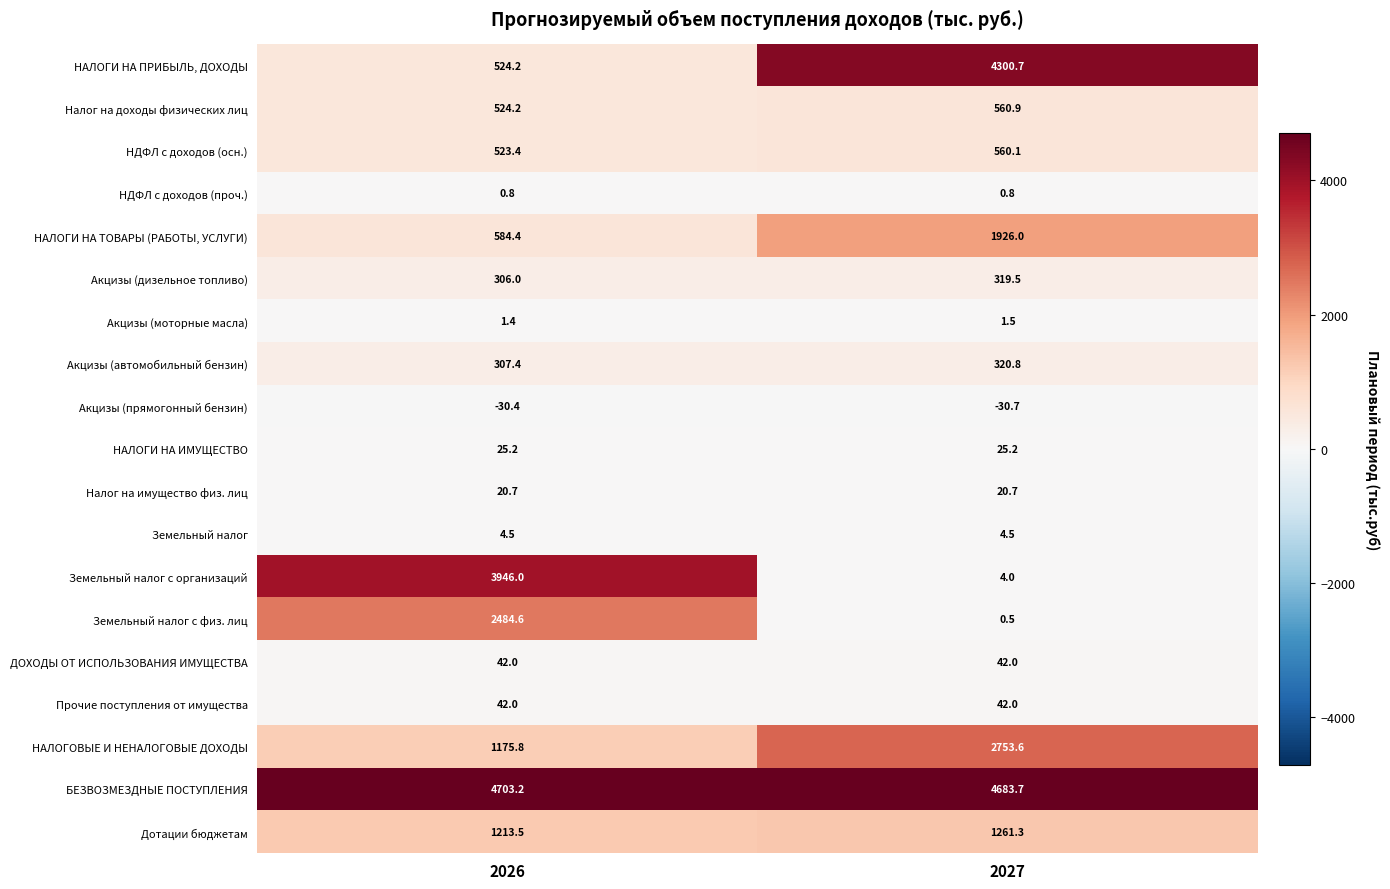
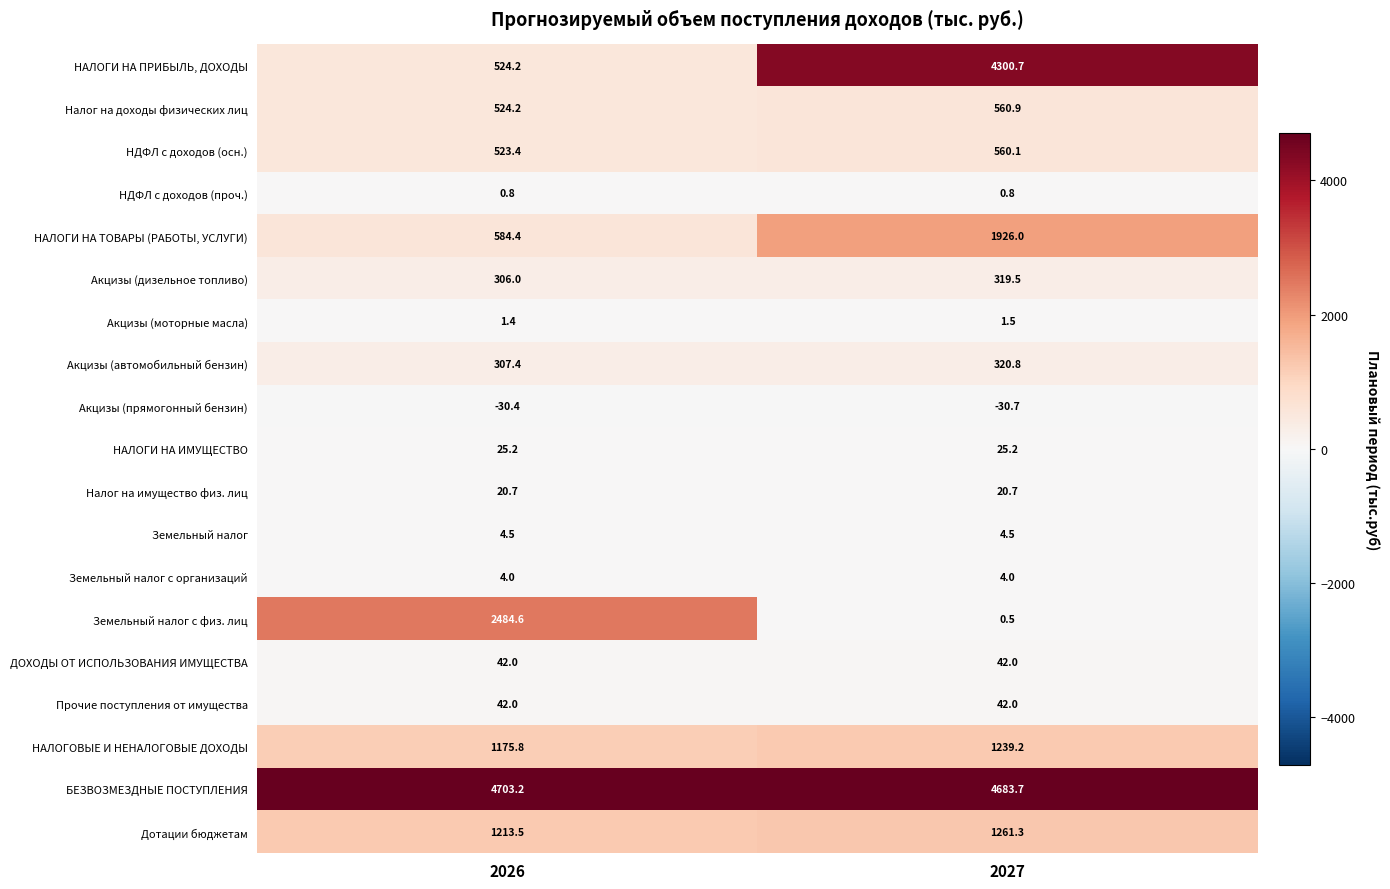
  {
    "НАЛОГИ НА ПРИБЫЛЬ, ДОХОДЫ": {
      "2026": 524.2,
      "2027": 4300.7
    },
    "Налог на доходы физических лиц": {
      "2026": 524.2,
      "2027": 560.9
    },
    "НДФЛ с доходов (осн.)": {
      "2026": 523.4,
      "2027": 560.1
    },
    "НДФЛ с доходов (проч.)": {
      "2026": 0.8,
      "2027": 0.8
    },
    "НАЛОГИ НА ТОВАРЫ (РАБОТЫ, УСЛУГИ)": {
      "2026": 584.4,
      "2027": 1926.0
    },
    "Акцизы (дизельное топливо)": {
      "2026": 306.0,
      "2027": 319.5
    },
    "Акцизы (моторные масла)": {
      "2026": 1.4,
      "2027": 1.5
    },
    "Акцизы (автомобильный бензин)": {
      "2026": 307.4,
      "2027": 320.8
    },
    "Акцизы (прямогонный бензин)": {
      "2026": -30.4,
      "2027": -30.7
    },
    "НАЛОГИ НА ИМУЩЕСТВО": {
      "2026": 25.2,
      "2027": 25.2
    },
    "Налог на имущество физ. лиц": {
      "2026": 20.7,
      "2027": 20.7
    },
    "Земельный налог": {
      "2026": 4.5,
      "2027": 4.5
    },
    "Земельный налог с организаций": {
-     "2026": 3946.0,
+     "2026": 4.0,
      "2027": 4.0
    },
    "Земельный налог с физ. лиц": {
      "2026": 2484.6,
      "2027": 0.5
    },
    "ДОХОДЫ ОТ ИСПОЛЬЗОВАНИЯ ИМУЩЕСТВА": {
      "2026": 42.0,
      "2027": 42.0
    },
    "Прочие поступления от имущества": {
      "2026": 42.0,
      "2027": 42.0
    },
    "НАЛОГОВЫЕ И НЕНАЛОГОВЫЕ ДОХОДЫ": {
      "2026": 1175.8,
-     "2027": 2753.6
+     "2027": 1239.2
    },
    "БЕЗВОЗМЕЗДНЫЕ ПОСТУПЛЕНИЯ": {
      "2026": 4703.2,
      "2027": 4683.7
    },
    "Дотации бюджетам": {
      "2026": 1213.5,
      "2027": 1261.3
    }
  }
